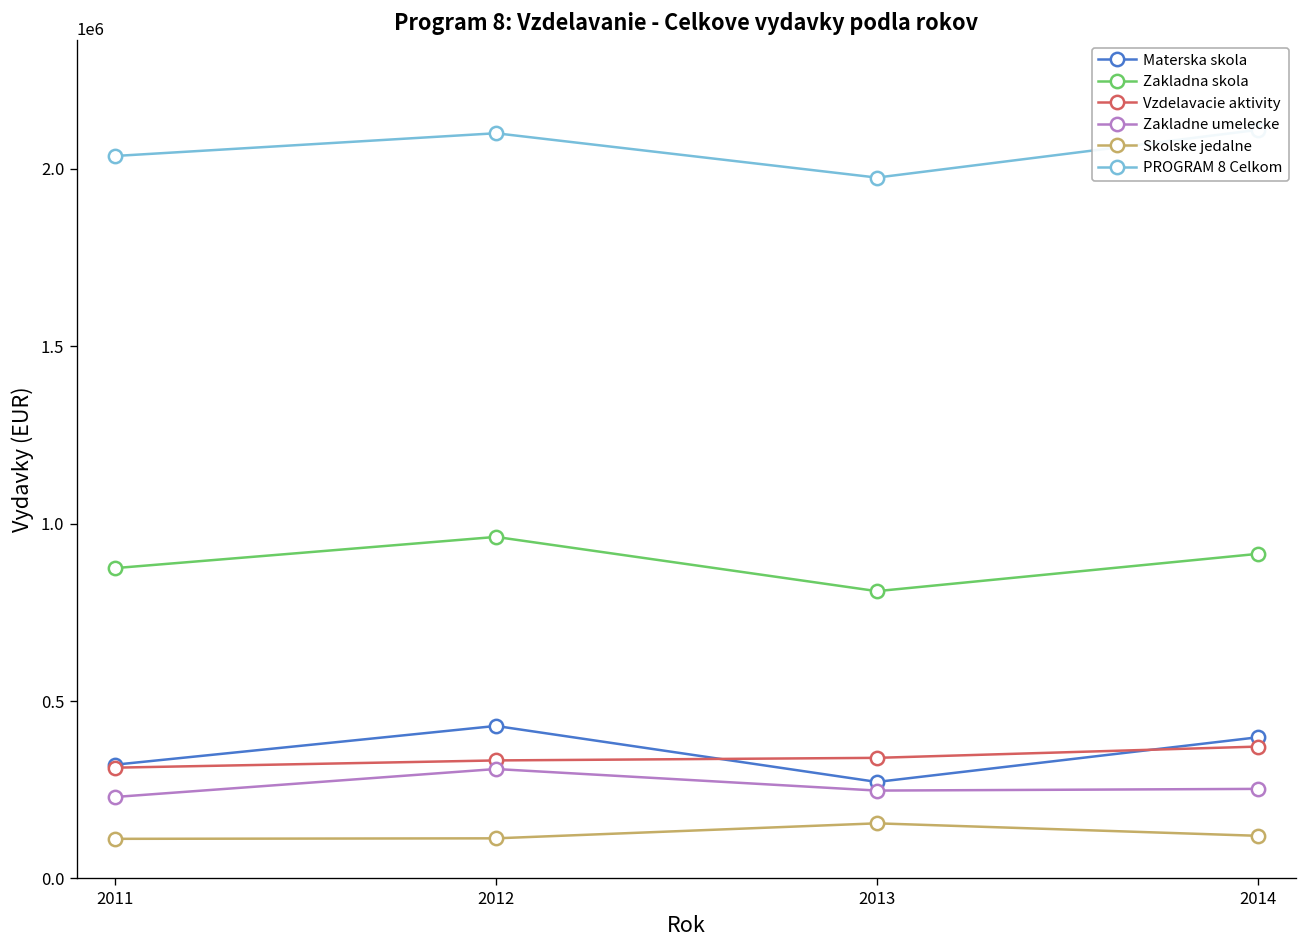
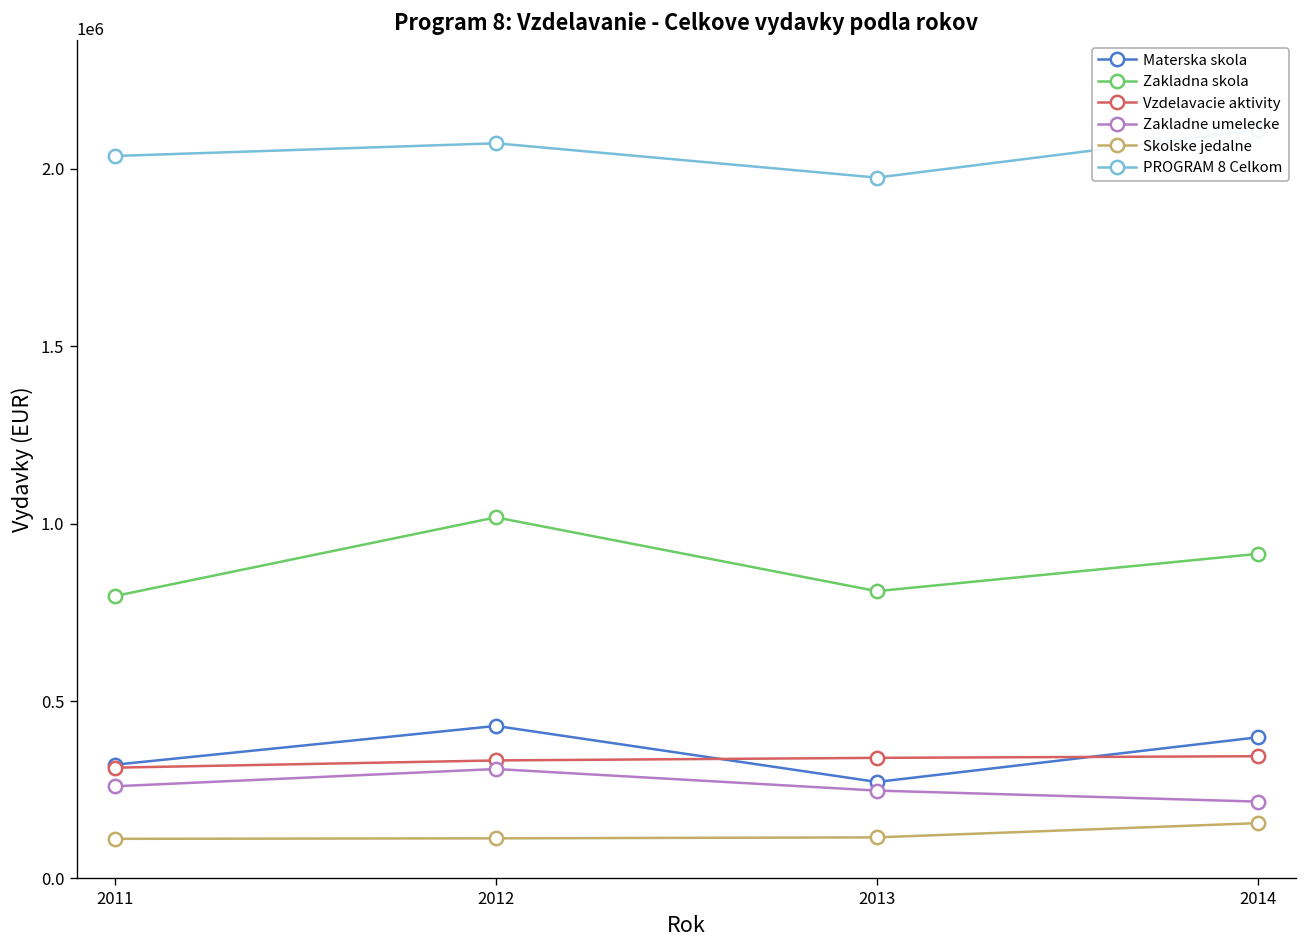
  {
    "Materska skola": {
      "2012": 430000,
      "2013": 270000,
      "2014": 400000
    },
    "Zakladna skola": {
-     "2011": 870000,
-     "2012": 960000,
+     "2011": 800000,
+     "2012": 1020000,
      "2013": 810000,
      "2014": 910000
    },
    "Vzdelavacie aktivity": {
      "2012": 330000,
      "2013": 340000,
-     "2014": 370000
+     "2014": 340000
    },
    "Zakladne umelecke": {
-     "2011": 230000,
+     "2011": 260000,
      "2012": 310000,
      "2013": 250000,
-     "2014": 250000
+     "2014": 220000
    },
    "Skolske jedalne": {
      "2011": 110000,
      "2012": 110000,
-     "2013": 160000,
-     "2014": 120000
+     "2013": 120000,
+     "2014": 160000
    },
    "PROGRAM 8 Celkom": {
      "2011": 2040000,
-     "2012": 2100000,
+     "2012": 2070000,
      "2013": 1980000
    }
  }
